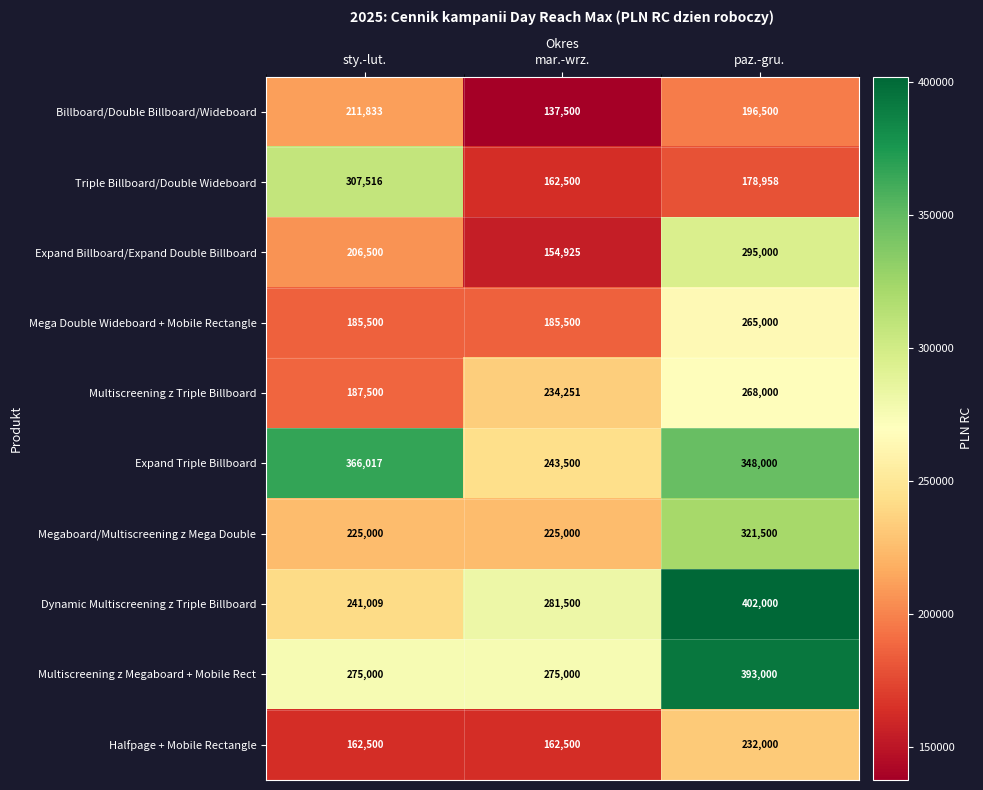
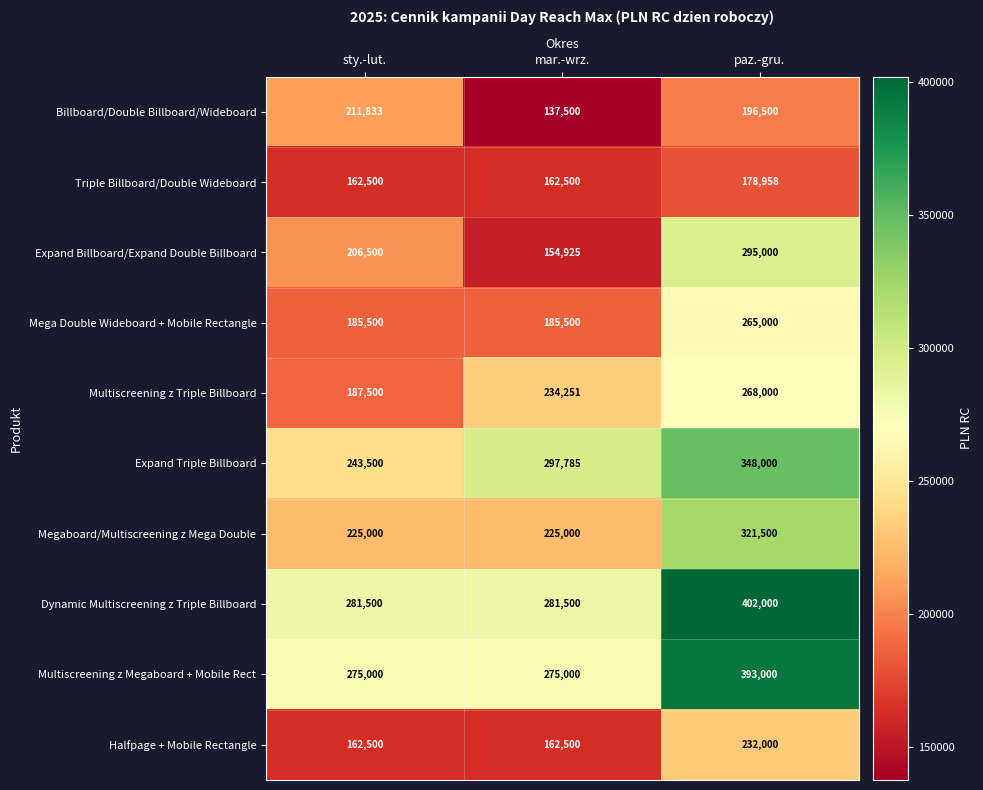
  {
    "Billboard/Double Billboard/Wideboard": {
      "sty.-lut.": "211,833",
      "mar.-wrz.": "137,500",
      "paz.-gru.": "196,500"
    },
    "Triple Billboard/Double Wideboard": {
-     "sty.-lut.": "307,516",
+     "sty.-lut.": "162,500",
      "mar.-wrz.": "162,500",
      "paz.-gru.": "178,958"
    },
    "Expand Billboard/Expand Double Billboard": {
      "sty.-lut.": "206,500",
      "mar.-wrz.": "154,925",
      "paz.-gru.": "295,000"
    },
    "Mega Double Wideboard + Mobile Rectangle": {
      "sty.-lut.": "185,500",
      "mar.-wrz.": "185,500",
      "paz.-gru.": "265,000"
    },
    "Multiscreening z Triple Billboard": {
      "sty.-lut.": "187,500",
      "mar.-wrz.": "234,251",
      "paz.-gru.": "268,000"
    },
    "Expand Triple Billboard": {
-     "sty.-lut.": "366,017",
-     "mar.-wrz.": "243,500",
+     "sty.-lut.": "243,500",
+     "mar.-wrz.": "297,785",
      "paz.-gru.": "348,000"
    },
    "Megaboard/Multiscreening z Mega Double": {
      "sty.-lut.": "225,000",
      "mar.-wrz.": "225,000",
      "paz.-gru.": "321,500"
    },
    "Dynamic Multiscreening z Triple Billboard": {
-     "sty.-lut.": "241,009",
+     "sty.-lut.": "281,500",
      "mar.-wrz.": "281,500",
      "paz.-gru.": "402,000"
    },
    "Multiscreening z Megaboard + Mobile Rect": {
      "sty.-lut.": "275,000",
      "mar.-wrz.": "275,000",
      "paz.-gru.": "393,000"
    },
    "Halfpage + Mobile Rectangle": {
      "sty.-lut.": "162,500",
      "mar.-wrz.": "162,500",
      "paz.-gru.": "232,000"
    }
  }
